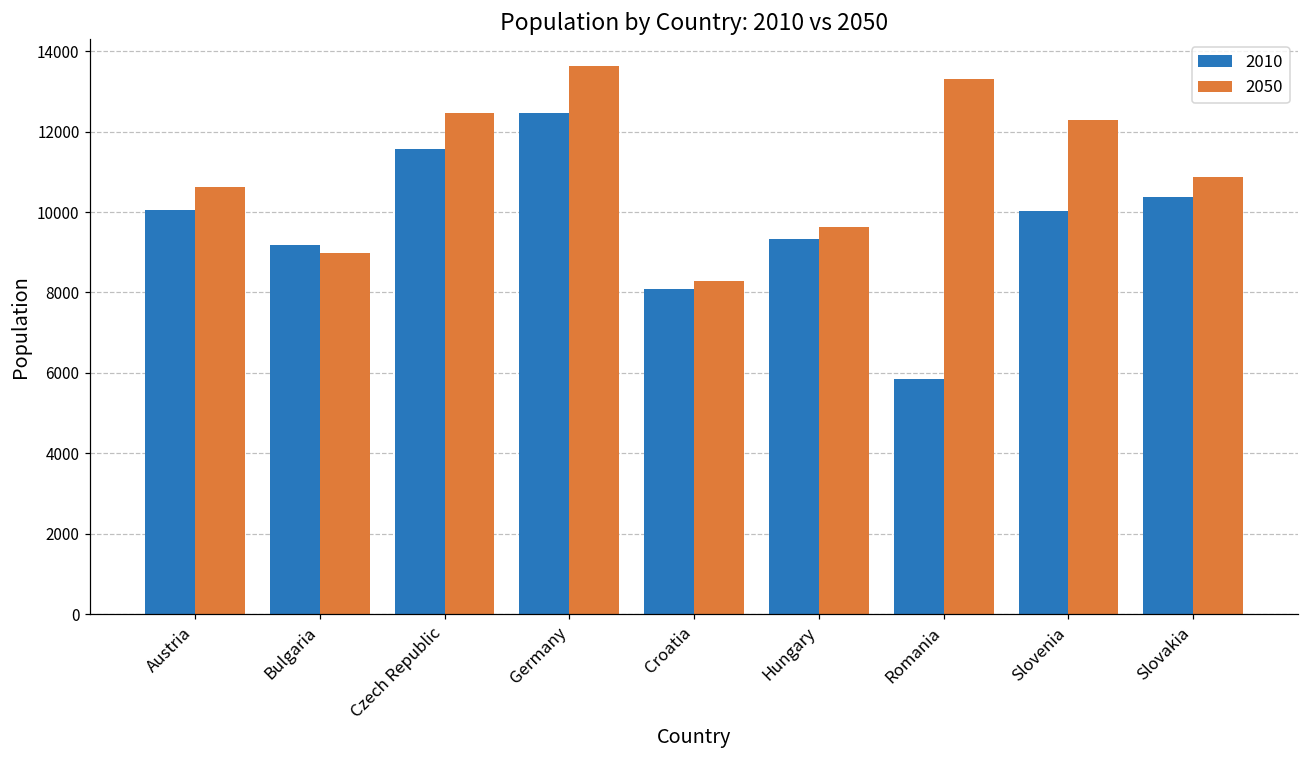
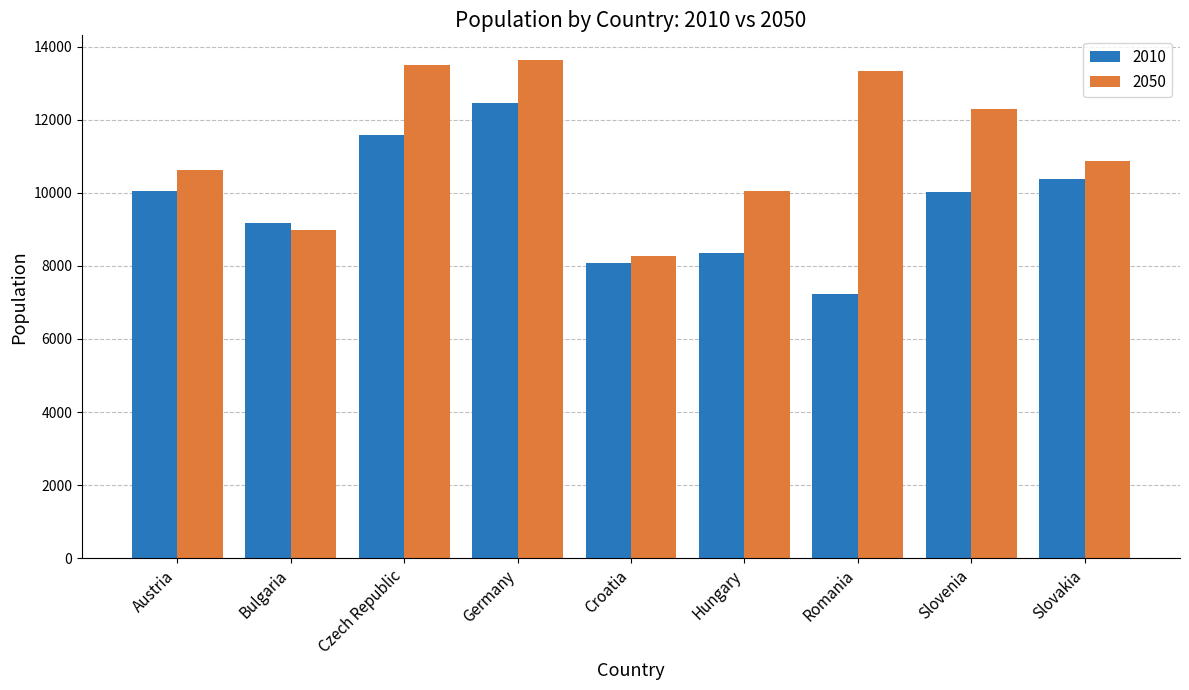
  {
    "2010": {
      "Austria": 10000,
      "Bulgaria": 9200,
      "Czech Republic": 11600,
      "Germany": 12500,
      "Croatia": 8100,
-     "Hungary": 9300,
-     "Romania": 5800,
+     "Hungary": 8400,
+     "Romania": 7200,
      "Slovenia": 10000,
      "Slovakia": 10400
    },
    "2050": {
      "Austria": 10600,
      "Bulgaria": 9000,
-     "Czech Republic": 12500,
+     "Czech Republic": 13500,
      "Germany": 13600,
      "Croatia": 8300,
-     "Hungary": 9600,
+     "Hungary": 10100,
      "Romania": 13300,
      "Slovenia": 12300,
      "Slovakia": 10900
    }
  }
